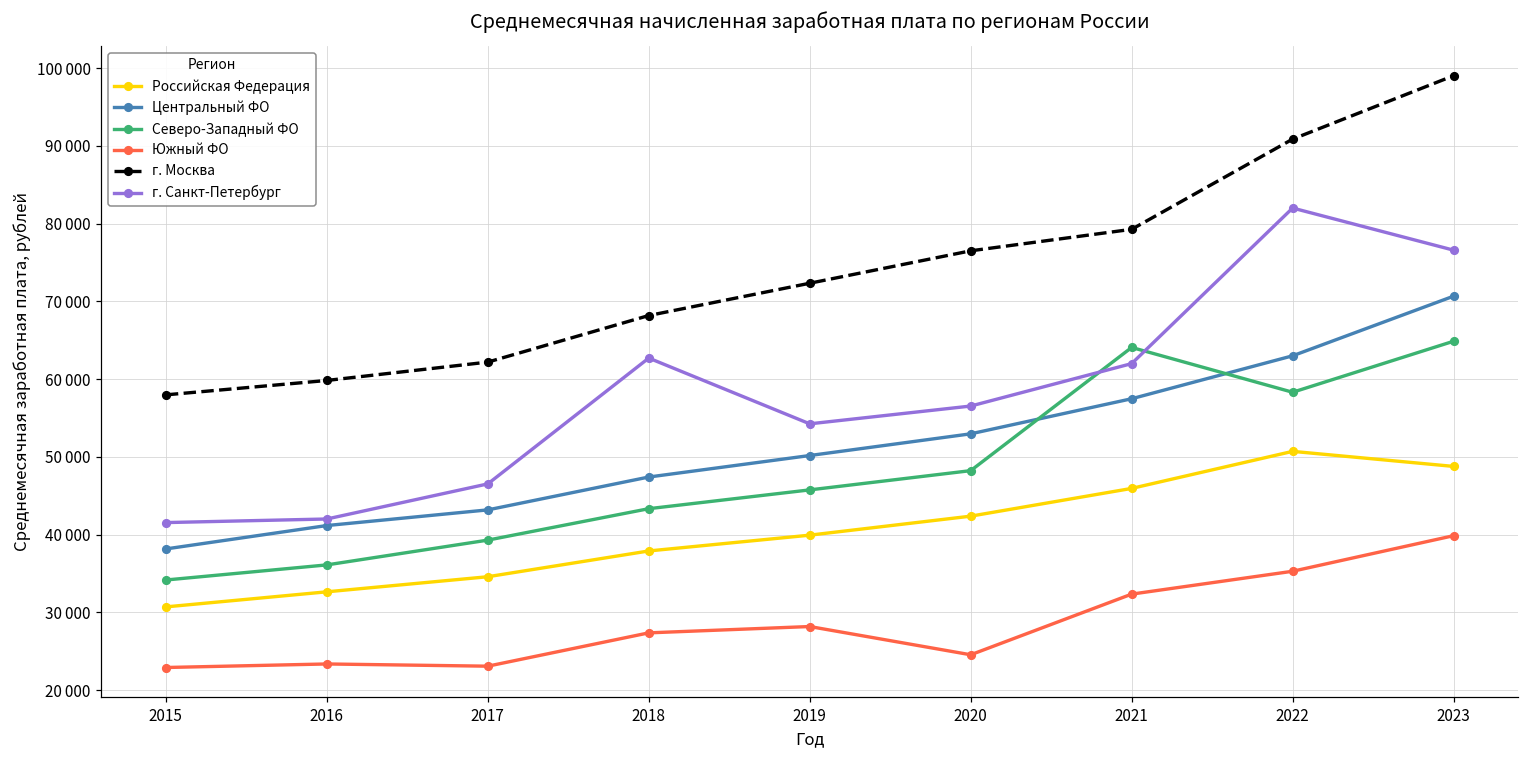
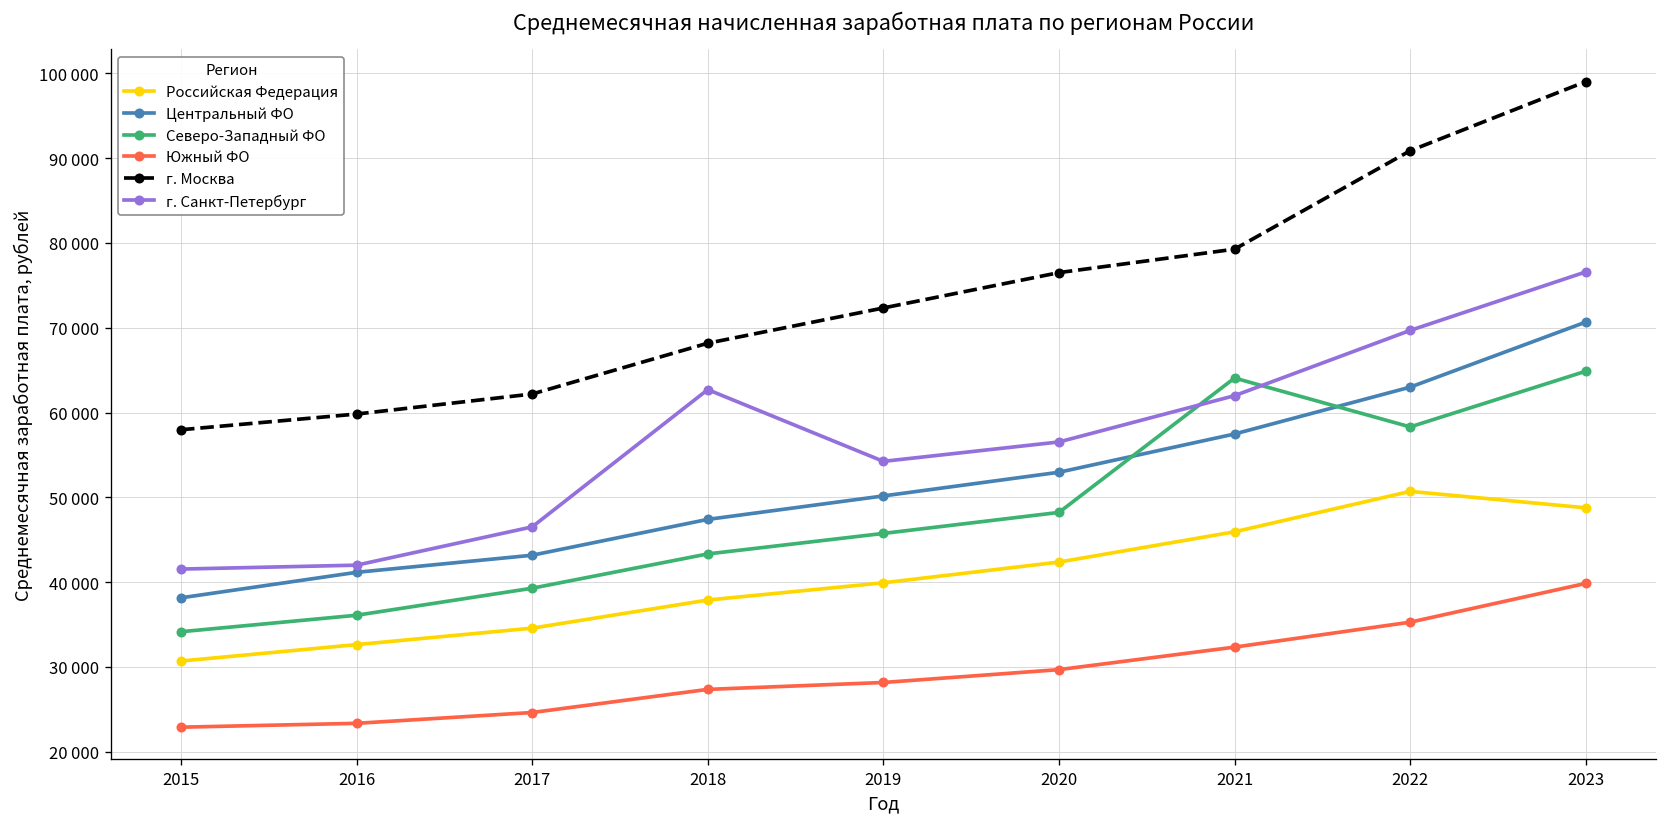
  {
    "Российская Федерация": {
      "2015": 31000,
      "2016": 33000,
      "2017": 35000,
      "2018": 38000,
      "2019": 40000,
      "2020": 42000,
      "2021": 46000,
      "2022": 51000,
      "2023": 49000
    },
    "Центральный ФО": {
      "2015": 38000,
      "2016": 41000,
      "2017": 43000,
      "2018": 47000,
      "2019": 50000,
      "2020": 53000,
      "2021": 57000,
      "2022": 63000,
      "2023": 71000
    },
    "Северо-Западный ФО": {
      "2015": 34000,
      "2016": 36000,
      "2017": 39000,
      "2018": 43000,
      "2019": 46000,
      "2020": 48000,
      "2021": 64000,
      "2022": 58000,
      "2023": 65000
    },
    "Южный ФО": {
      "2015": 23000,
      "2016": 23000,
-     "2017": 23000,
+     "2017": 25000,
      "2018": 27000,
      "2019": 28000,
-     "2020": 25000,
+     "2020": 30000,
      "2021": 32000,
      "2022": 35000,
      "2023": 40000
    },
    "г. Москва": {
      "2015": 58000,
      "2016": 60000,
      "2017": 62000,
      "2018": 68000,
      "2019": 72000,
      "2020": 77000,
      "2021": 79000,
      "2022": 91000,
      "2023": 99000
    },
    "г. Санкт-Петербург": {
      "2015": 42000,
      "2016": 42000,
      "2017": 47000,
      "2018": 63000,
      "2019": 54000,
      "2020": 57000,
      "2021": 62000,
-     "2022": 82000,
+     "2022": 70000,
      "2023": 77000
    }
  }
